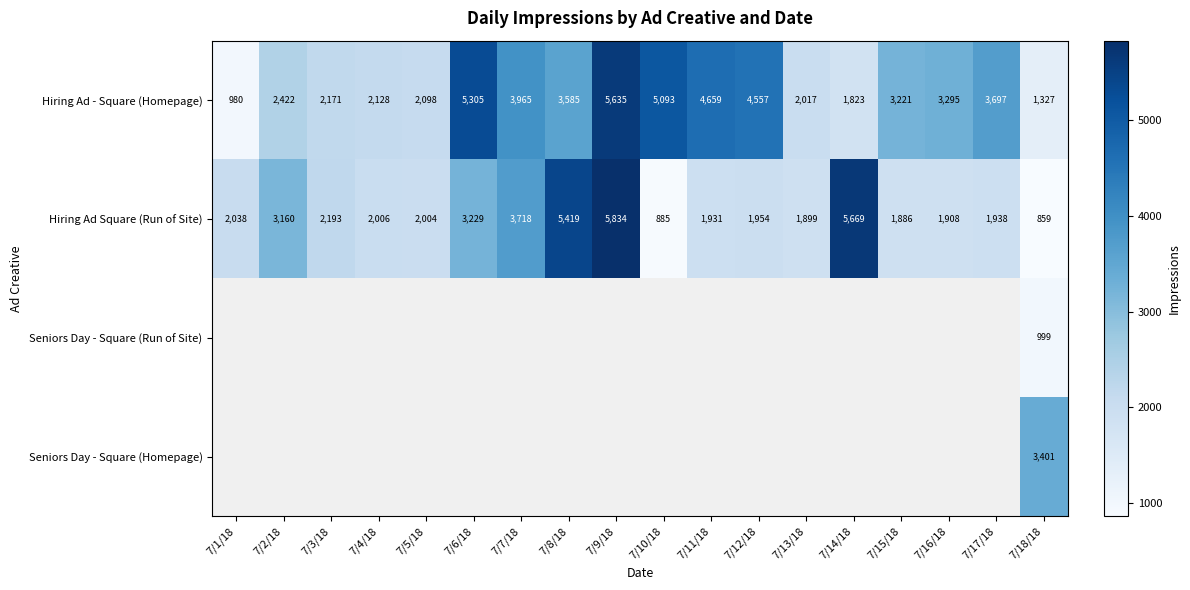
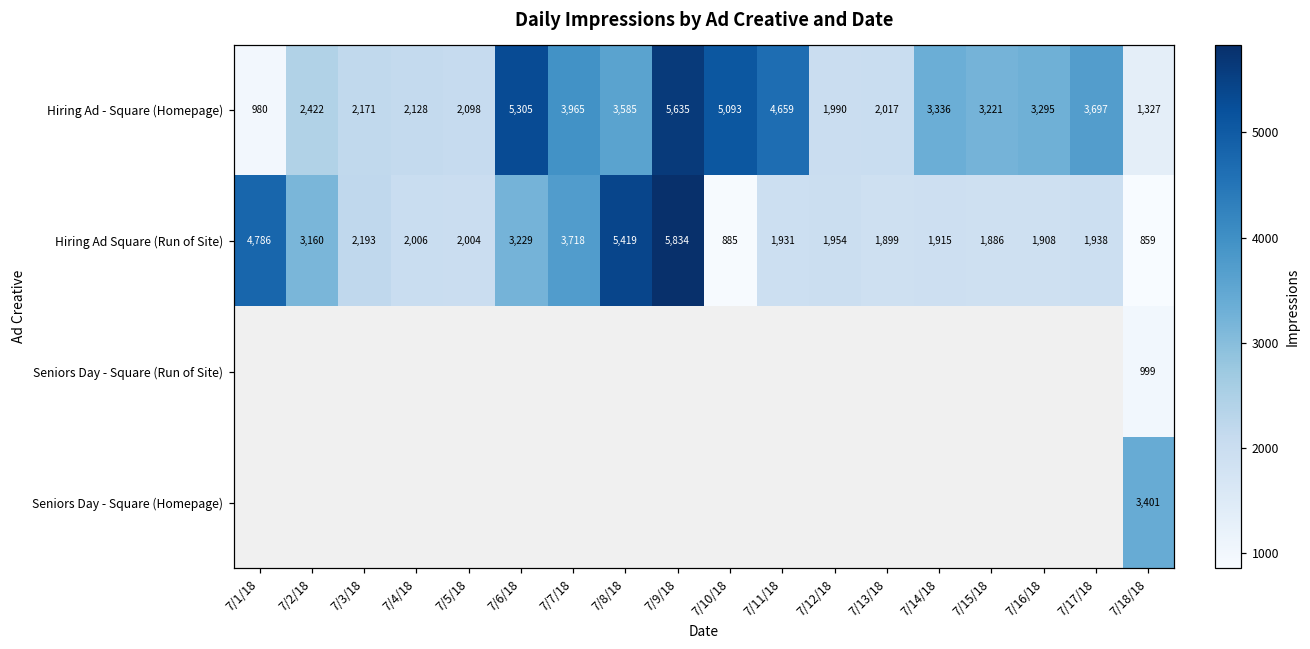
  {
    "Hiring Ad - Square (Homepage)": {
      "7/1/18": "980",
      "7/2/18": "2,422",
      "7/3/18": "2,171",
      "7/4/18": "2,128",
      "7/5/18": "2,098",
      "7/6/18": "5,305",
      "7/7/18": "3,965",
      "7/8/18": "3,585",
      "7/9/18": "5,635",
      "7/10/18": "5,093",
      "7/11/18": "4,659",
-     "7/12/18": "4,557",
+     "7/12/18": "1,990",
      "7/13/18": "2,017",
-     "7/14/18": "1,823",
+     "7/14/18": "3,336",
      "7/15/18": "3,221",
      "7/16/18": "3,295",
      "7/17/18": "3,697",
      "7/18/18": "1,327"
    },
    "Hiring Ad Square (Run of Site)": {
-     "7/1/18": "2,038",
+     "7/1/18": "4,786",
      "7/2/18": "3,160",
      "7/3/18": "2,193",
      "7/4/18": "2,006",
      "7/5/18": "2,004",
      "7/6/18": "3,229",
      "7/7/18": "3,718",
      "7/8/18": "5,419",
      "7/9/18": "5,834",
      "7/10/18": "885",
      "7/11/18": "1,931",
      "7/12/18": "1,954",
      "7/13/18": "1,899",
-     "7/14/18": "5,669",
+     "7/14/18": "1,915",
      "7/15/18": "1,886",
      "7/16/18": "1,908",
      "7/17/18": "1,938",
      "7/18/18": "859"
    },
    "Seniors Day - Square (Run of Site)": {
      "7/18/18": "999"
    },
    "Seniors Day - Square (Homepage)": {
      "7/18/18": "3,401"
    }
  }
